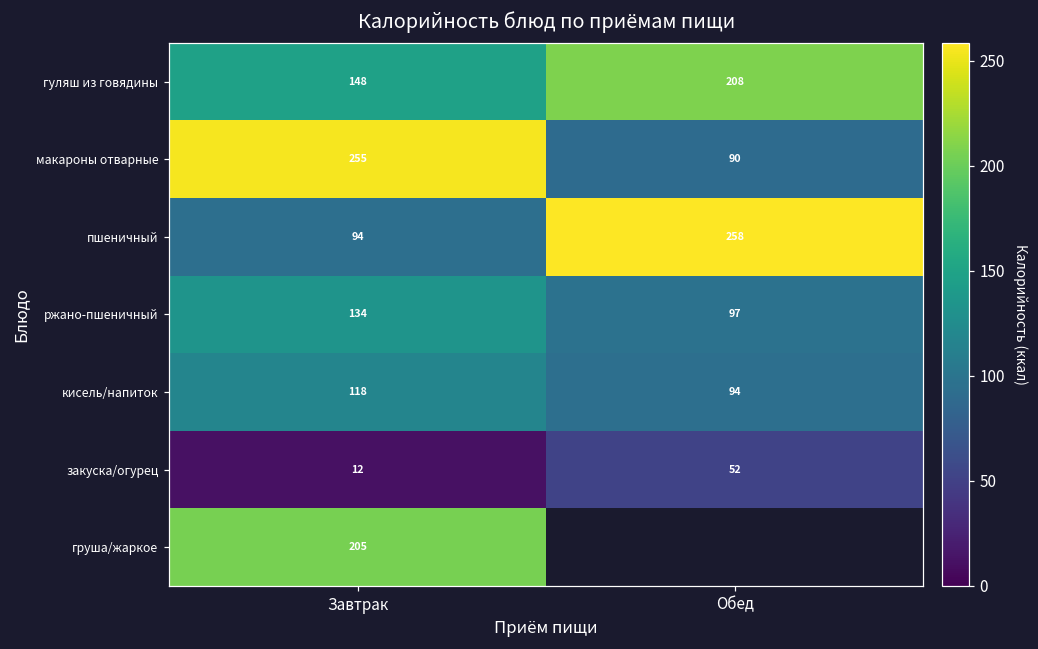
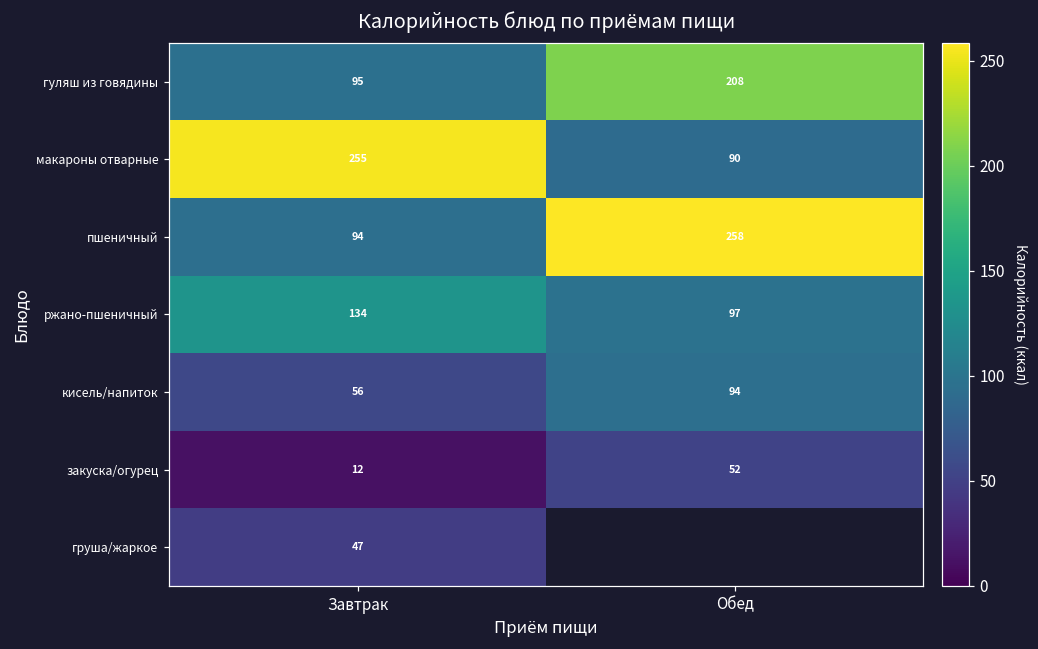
  {
    "гуляш из говядины": {
-     "Завтрак": 148,
+     "Завтрак": 95,
      "Обед": 208
    },
    "макароны отварные": {
      "Завтрак": 255,
      "Обед": 90
    },
    "пшеничный": {
      "Завтрак": 94,
      "Обед": 258
    },
    "ржано-пшеничный": {
      "Завтрак": 134,
      "Обед": 97
    },
    "кисель/напиток": {
-     "Завтрак": 118,
+     "Завтрак": 56,
      "Обед": 94
    },
    "закуска/огурец": {
      "Завтрак": 12,
      "Обед": 52
    },
    "груша/жаркое": {
-     "Завтрак": 205
+     "Завтрак": 47
    }
  }
